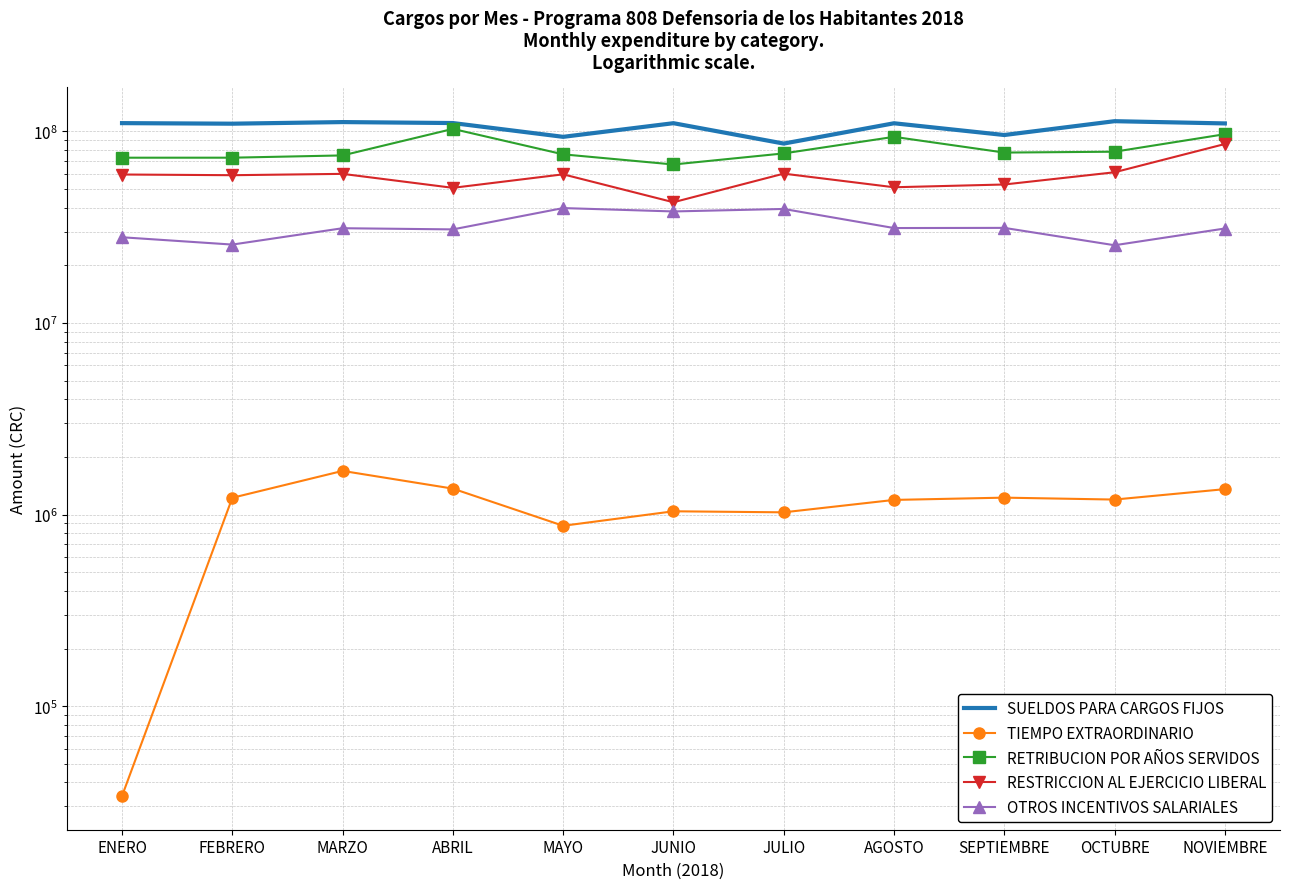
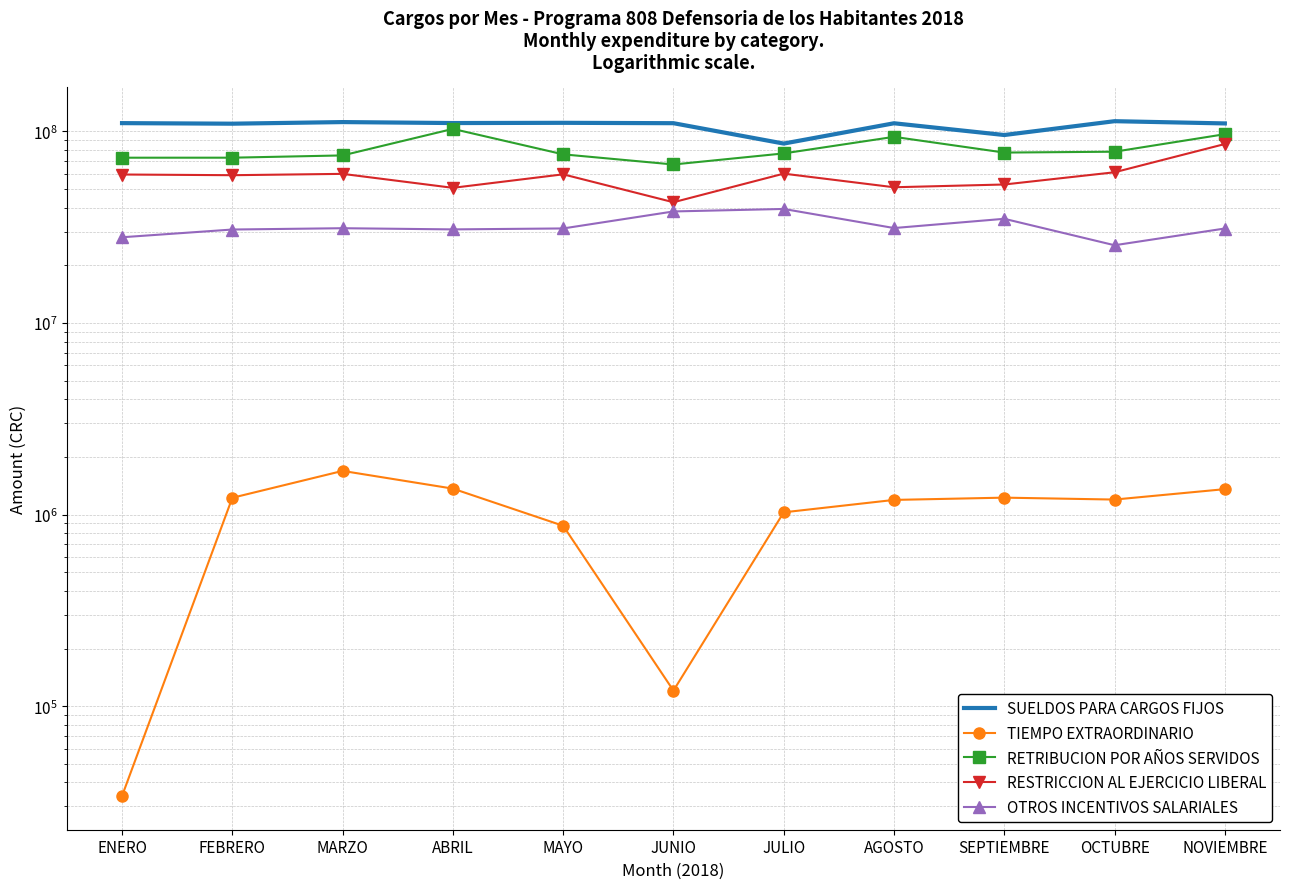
  {
    "SUELDOS PARA CARGOS FIJOS": {
      "ENERO": 110000000,
      "FEBRERO": 110000000,
      "MARZO": 110000000,
      "ABRIL": 110000000,
-     "MAYO": 90000000,
+     "MAYO": 110000000,
      "JUNIO": 110000000,
      "JULIO": 90000000,
      "AGOSTO": 110000000,
      "SEPTIEMBRE": 100000000,
      "OCTUBRE": 110000000,
      "NOVIEMBRE": 110000000
    },
    "TIEMPO EXTRAORDINARIO": {
      "ENERO": 34000,
      "FEBRERO": 1200000,
      "MARZO": 1700000,
      "ABRIL": 1400000,
      "MAYO": 900000,
-     "JUNIO": 1000000,
+     "JUNIO": 120000,
      "JULIO": 1000000,
      "AGOSTO": 1200000,
      "SEPTIEMBRE": 1200000,
      "OCTUBRE": 1200000,
      "NOVIEMBRE": 1400000
    },
    "RETRIBUCION POR AÑOS SERVIDOS": {
      "ENERO": 73000000,
      "FEBRERO": 73000000,
      "MARZO": 75000000,
      "ABRIL": 100000000,
      "MAYO": 76000000,
      "JUNIO": 67000000,
      "JULIO": 77000000,
      "AGOSTO": 90000000,
      "SEPTIEMBRE": 77000000,
      "OCTUBRE": 78000000,
      "NOVIEMBRE": 100000000
    },
    "RESTRICCION AL EJERCICIO LIBERAL": {
      "ENERO": 60000000,
      "FEBRERO": 59000000,
      "MARZO": 60000000,
      "ABRIL": 51000000,
      "MAYO": 60000000,
      "JUNIO": 43000000,
      "JULIO": 60000000,
      "AGOSTO": 51000000,
      "SEPTIEMBRE": 53000000,
      "OCTUBRE": 61000000,
      "NOVIEMBRE": 90000000
    },
    "OTROS INCENTIVOS SALARIALES": {
      "ENERO": 28000000,
-     "FEBRERO": 26000000,
+     "FEBRERO": 31000000,
      "MARZO": 31000000,
      "ABRIL": 31000000,
-     "MAYO": 40000000,
+     "MAYO": 31000000,
      "JUNIO": 38000000,
      "JULIO": 39000000,
      "AGOSTO": 31000000,
-     "SEPTIEMBRE": 31000000,
+     "SEPTIEMBRE": 35000000,
      "OCTUBRE": 25000000,
      "NOVIEMBRE": 31000000
    }
  }
